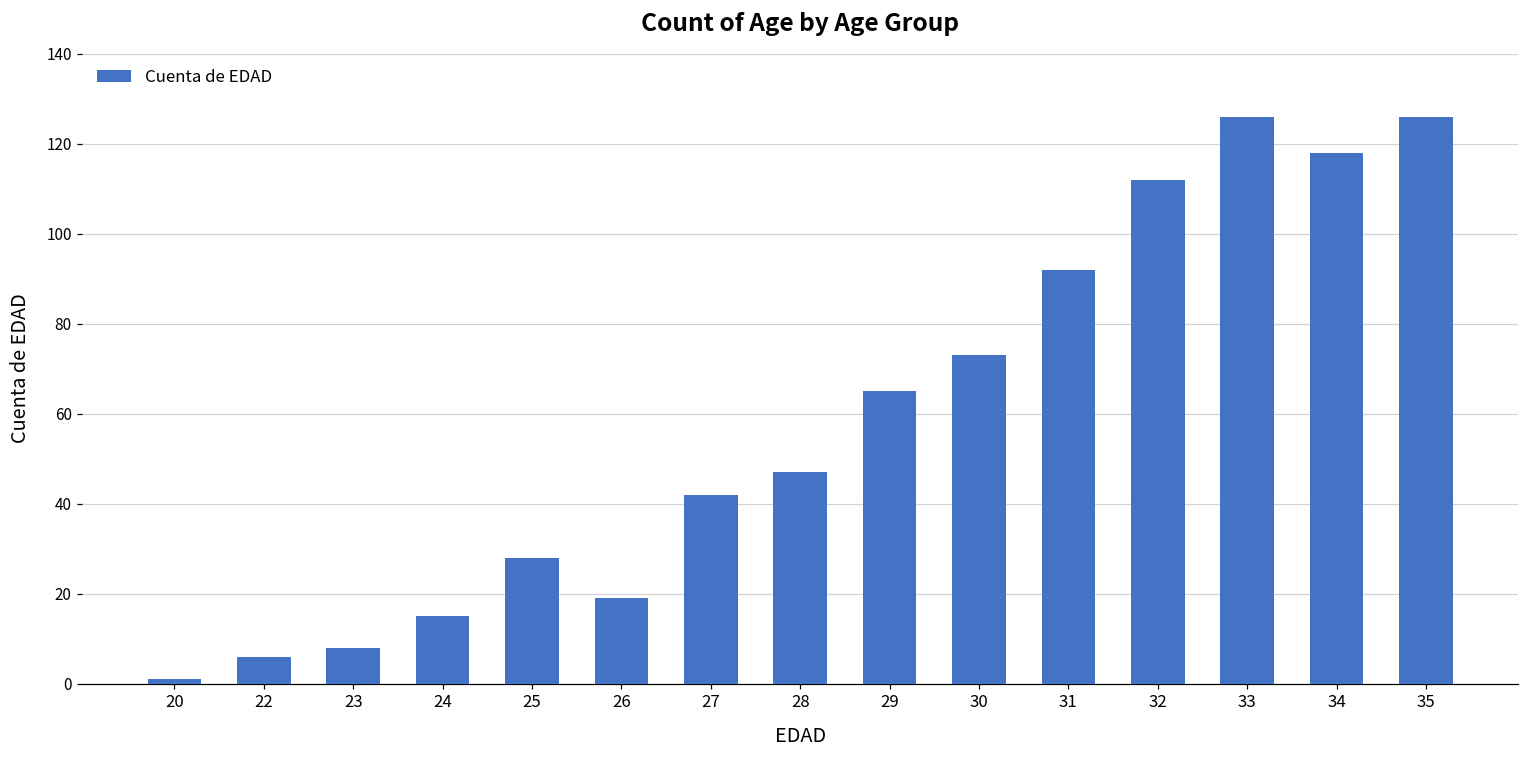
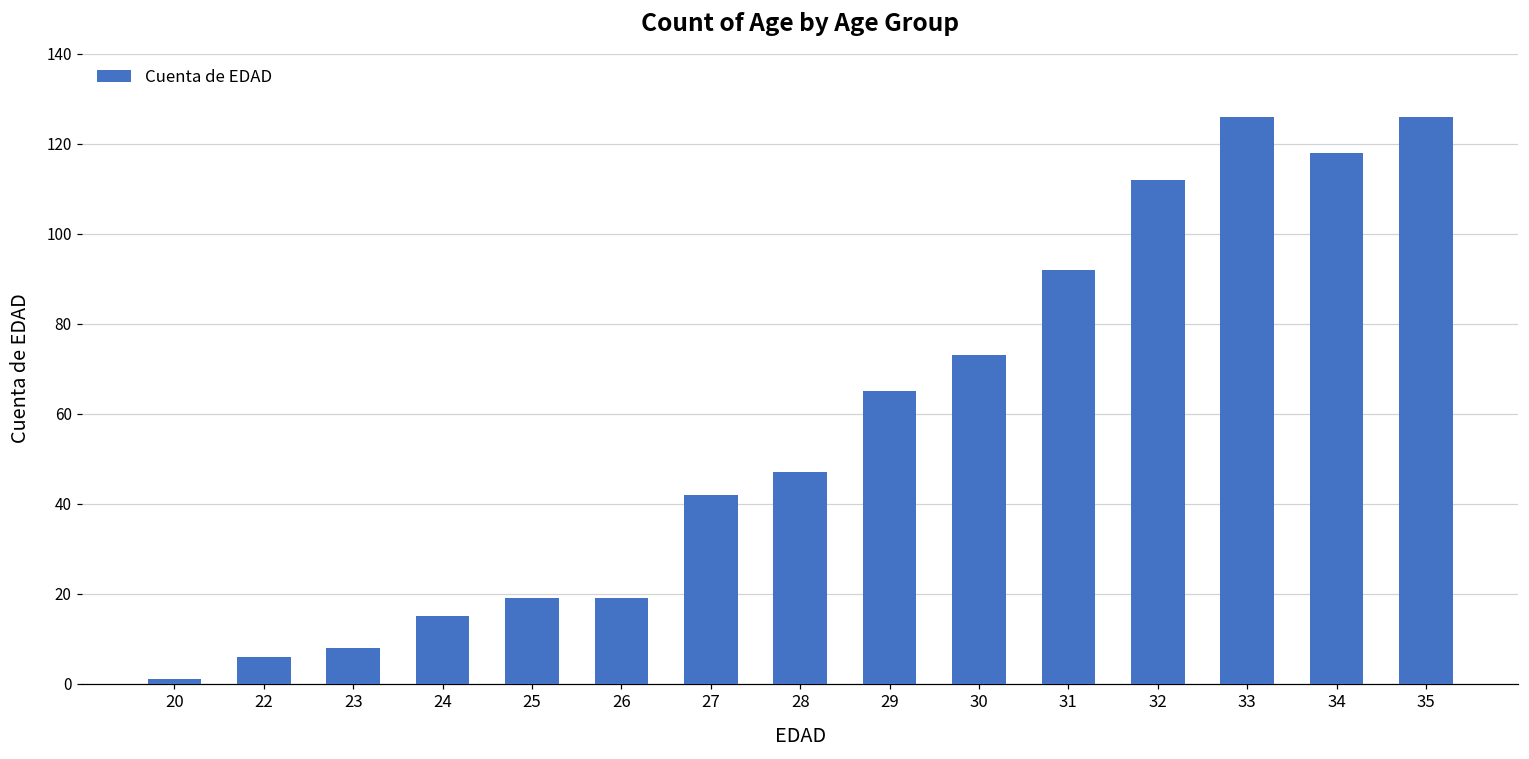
  {
    "20": 1,
    "22": 6,
    "23": 8,
    "24": 15,
-   "25": 28,
+   "25": 19,
    "26": 19,
    "27": 42,
    "28": 47,
    "29": 65,
    "30": 73,
    "31": 92,
    "32": 112,
    "33": 126,
    "34": 118,
    "35": 126
  }
